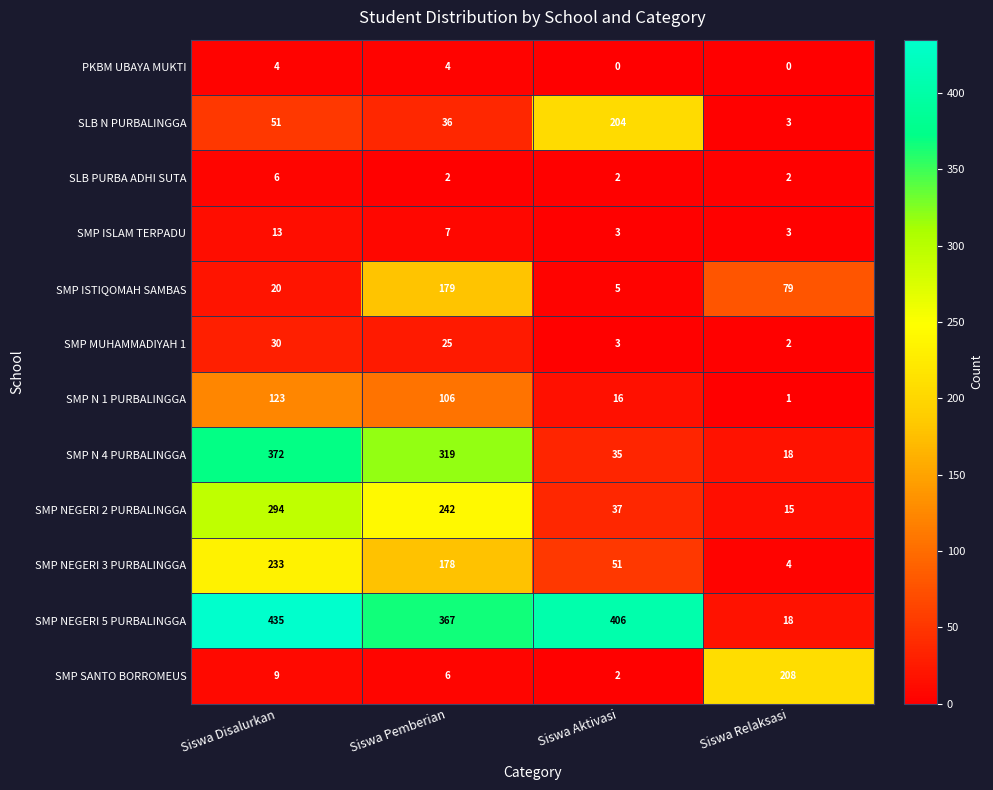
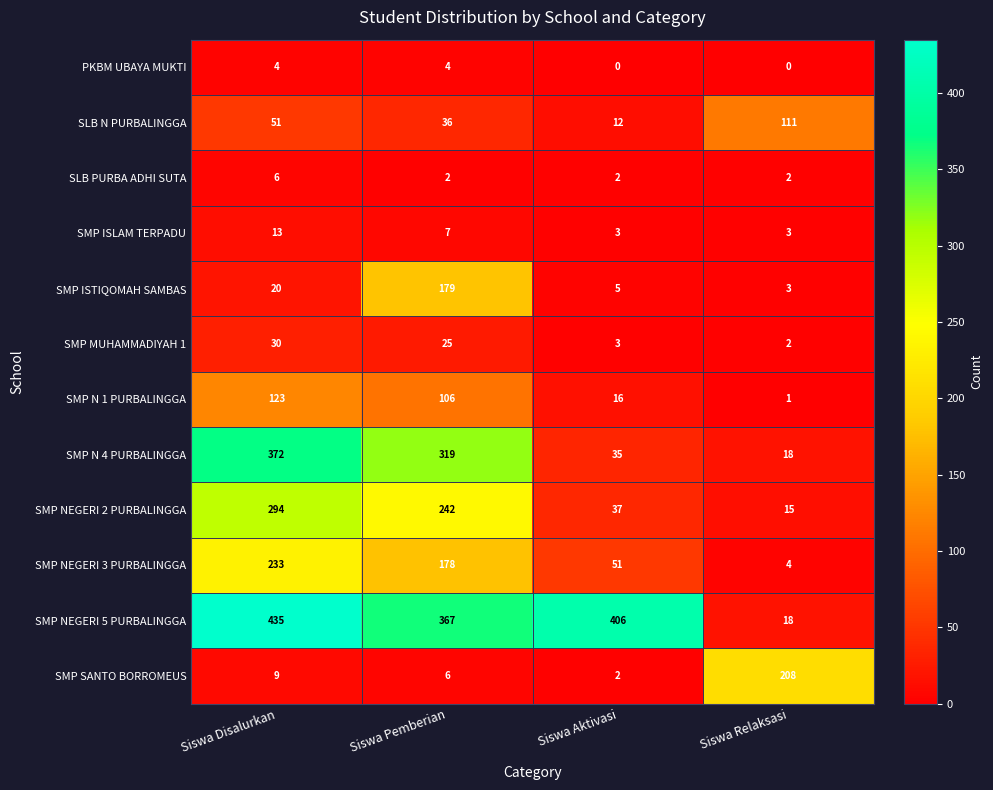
  {
    "PKBM UBAYA MUKTI": {
      "Siswa Disalurkan": 4,
      "Siswa Pemberian": 4,
      "Siswa Aktivasi": 0,
      "Siswa Relaksasi": 0
    },
    "SLB N PURBALINGGA": {
      "Siswa Disalurkan": 51,
      "Siswa Pemberian": 36,
-     "Siswa Aktivasi": 204,
-     "Siswa Relaksasi": 3
+     "Siswa Aktivasi": 12,
+     "Siswa Relaksasi": 111
    },
    "SLB PURBA ADHI SUTA": {
      "Siswa Disalurkan": 6,
      "Siswa Pemberian": 2,
      "Siswa Aktivasi": 2,
      "Siswa Relaksasi": 2
    },
    "SMP ISLAM TERPADU": {
      "Siswa Disalurkan": 13,
      "Siswa Pemberian": 7,
      "Siswa Aktivasi": 3,
      "Siswa Relaksasi": 3
    },
    "SMP ISTIQOMAH SAMBAS": {
      "Siswa Disalurkan": 20,
      "Siswa Pemberian": 179,
      "Siswa Aktivasi": 5,
-     "Siswa Relaksasi": 79
+     "Siswa Relaksasi": 3
    },
    "SMP MUHAMMADIYAH 1": {
      "Siswa Disalurkan": 30,
      "Siswa Pemberian": 25,
      "Siswa Aktivasi": 3,
      "Siswa Relaksasi": 2
    },
    "SMP N 1 PURBALINGGA": {
      "Siswa Disalurkan": 123,
      "Siswa Pemberian": 106,
      "Siswa Aktivasi": 16,
      "Siswa Relaksasi": 1
    },
    "SMP N 4 PURBALINGGA": {
      "Siswa Disalurkan": 372,
      "Siswa Pemberian": 319,
      "Siswa Aktivasi": 35,
      "Siswa Relaksasi": 18
    },
    "SMP NEGERI 2 PURBALINGGA": {
      "Siswa Disalurkan": 294,
      "Siswa Pemberian": 242,
      "Siswa Aktivasi": 37,
      "Siswa Relaksasi": 15
    },
    "SMP NEGERI 3 PURBALINGGA": {
      "Siswa Disalurkan": 233,
      "Siswa Pemberian": 178,
      "Siswa Aktivasi": 51,
      "Siswa Relaksasi": 4
    },
    "SMP NEGERI 5 PURBALINGGA": {
      "Siswa Disalurkan": 435,
      "Siswa Pemberian": 367,
      "Siswa Aktivasi": 406,
      "Siswa Relaksasi": 18
    },
    "SMP SANTO BORROMEUS": {
      "Siswa Disalurkan": 9,
      "Siswa Pemberian": 6,
      "Siswa Aktivasi": 2,
      "Siswa Relaksasi": 208
    }
  }
